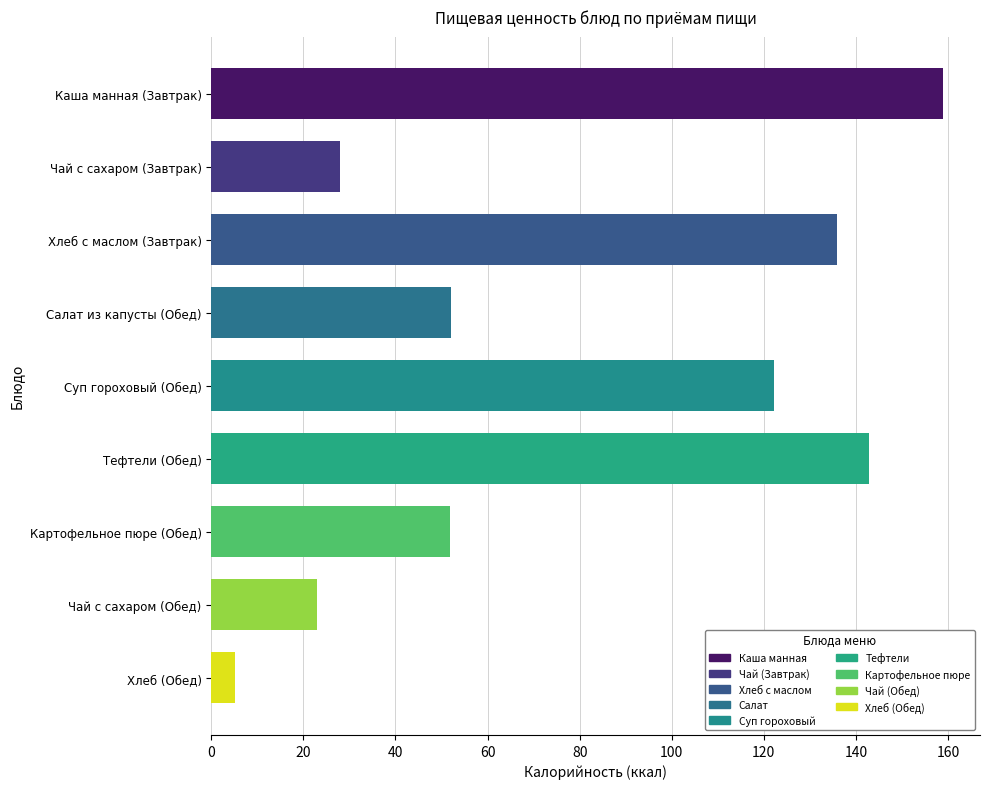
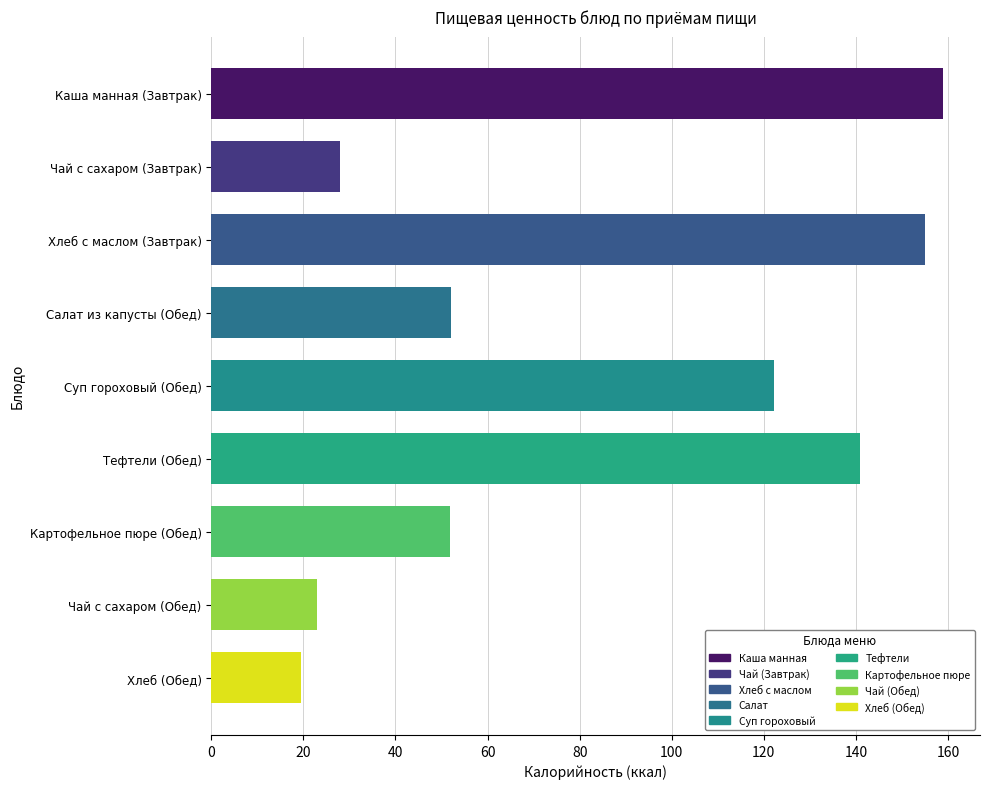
  {
    "Каша манная (Завтрак)": 159,
    "Чай с сахаром (Завтрак)": 28,
-   "Хлеб с маслом (Завтрак)": 136,
+   "Хлеб с маслом (Завтрак)": 155,
    "Салат из капусты (Обед)": 52,
    "Суп гороховый (Обед)": 122,
-   "Тефтели (Обед)": 143,
+   "Тефтели (Обед)": 141,
    "Картофельное пюре (Обед)": 52,
    "Чай с сахаром (Обед)": 23,
-   "Хлеб (Обед)": 5
+   "Хлеб (Обед)": 19
  }
